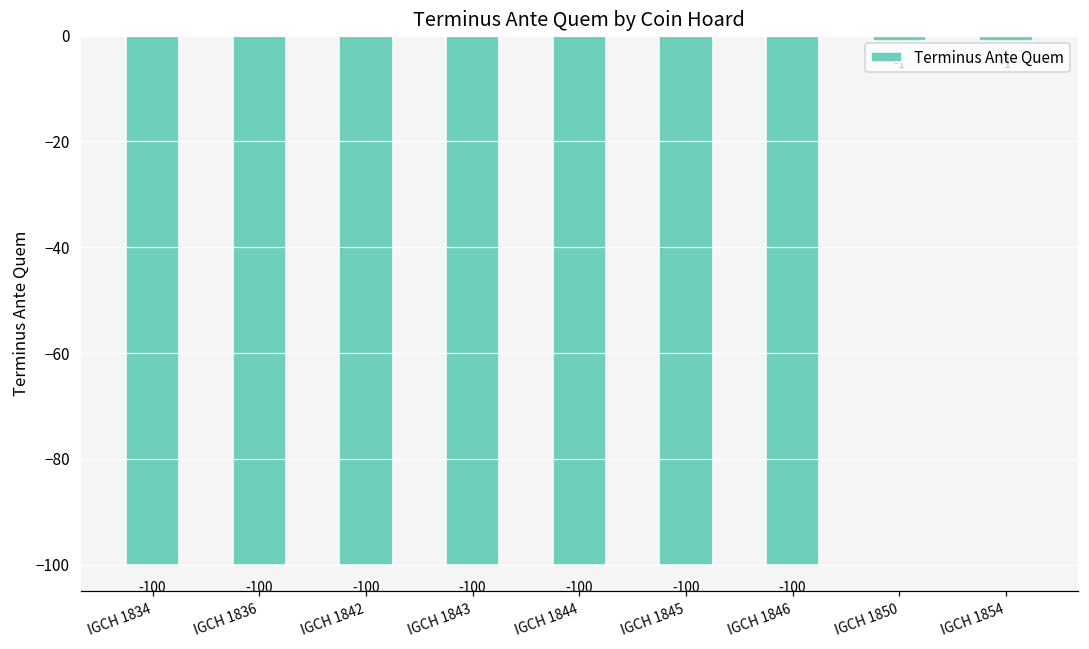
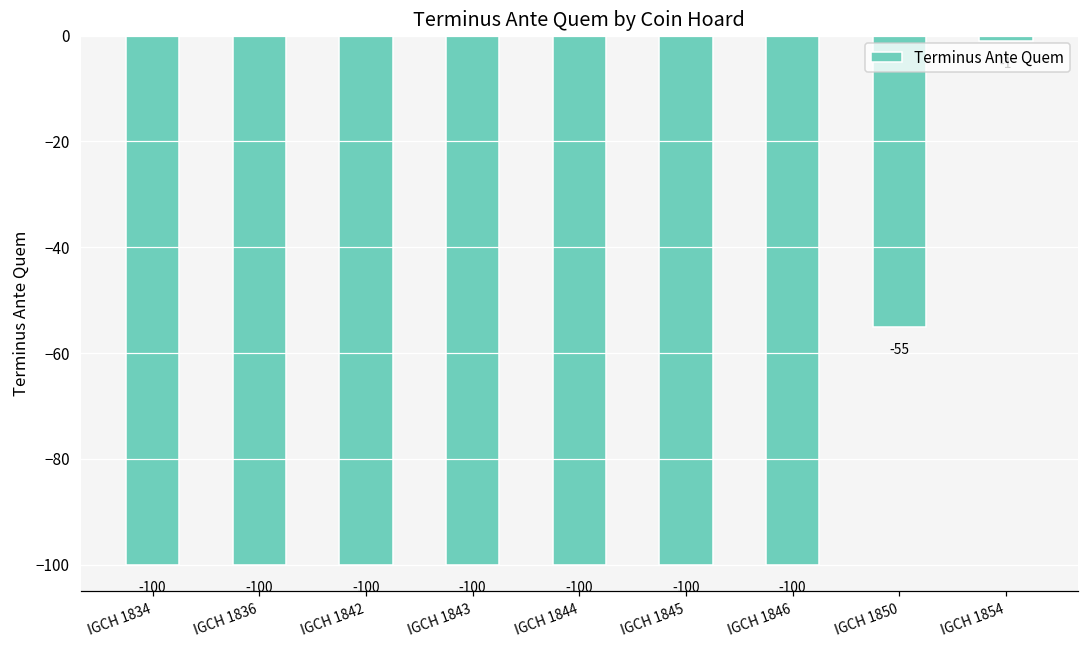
  {
-   "IGCH 1850": -1
+   "IGCH 1850": -55
  }
